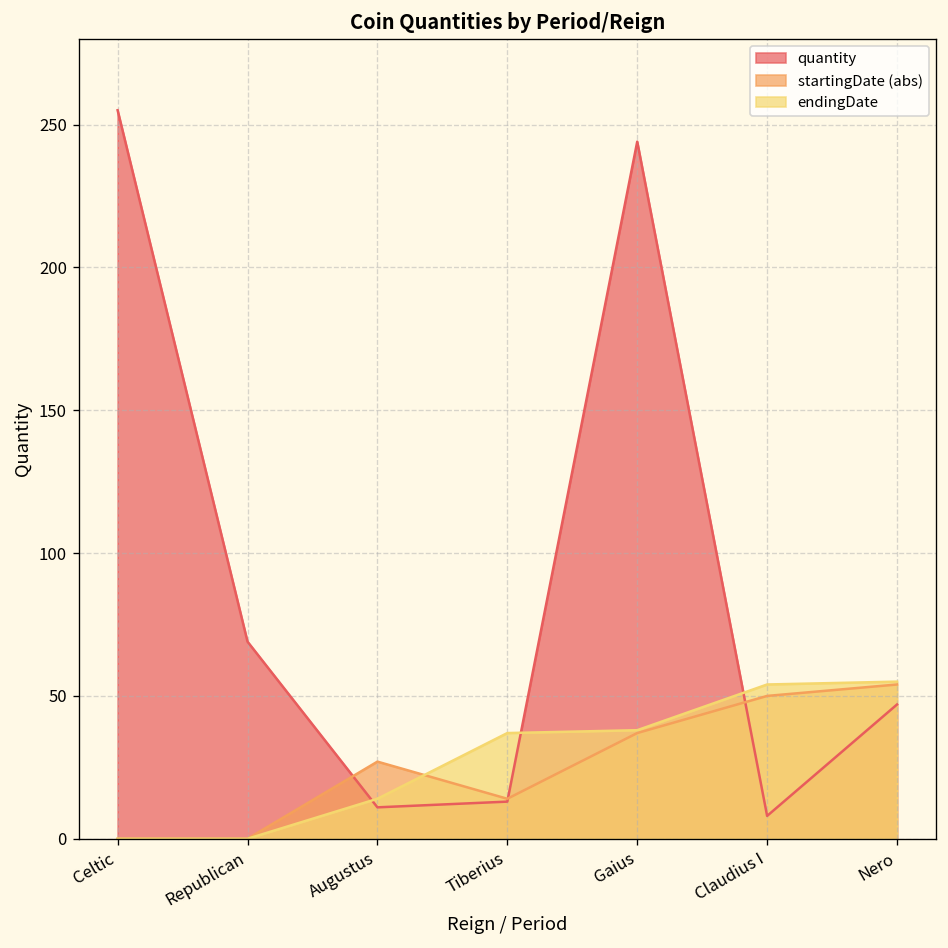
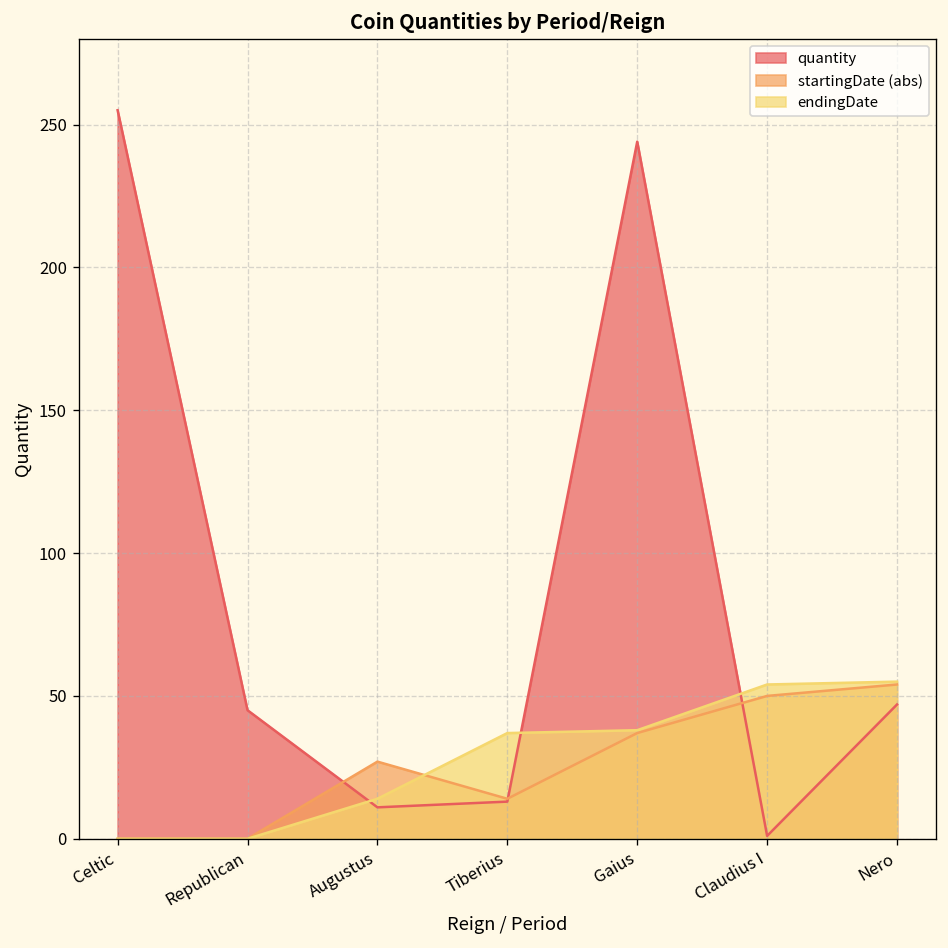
  {
    "quantity": {
      "Celtic": 255,
-     "Republican": 69,
+     "Republican": 45,
      "Augustus": 11,
      "Gaius": 244,
-     "Claudius I": 8,
+     "Claudius I": 1,
      "Nero": 47
    }
  }
